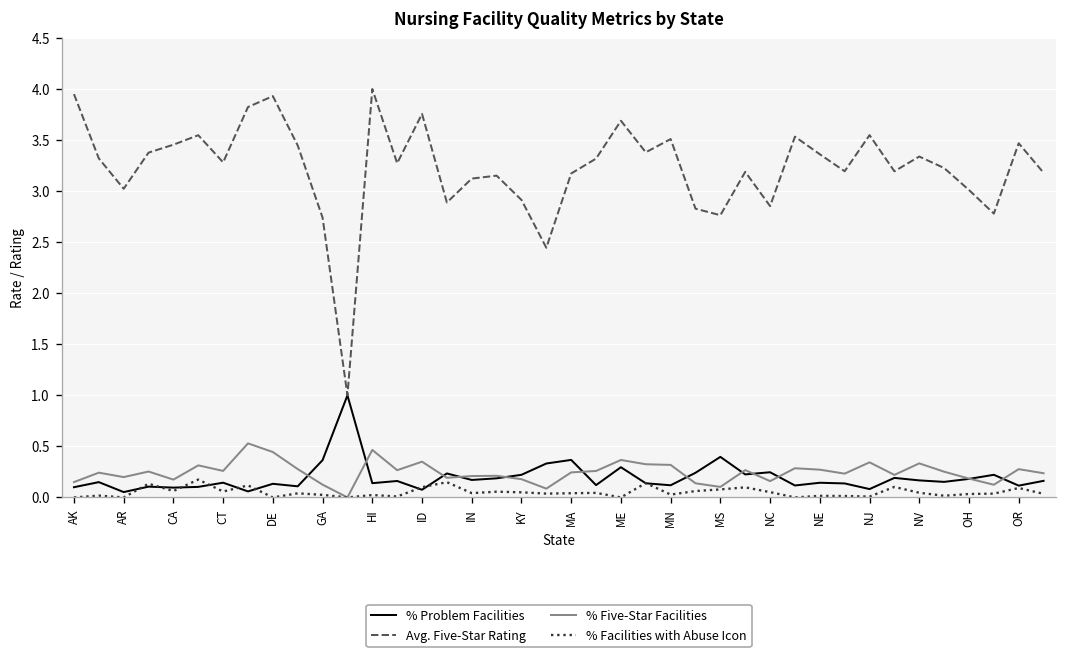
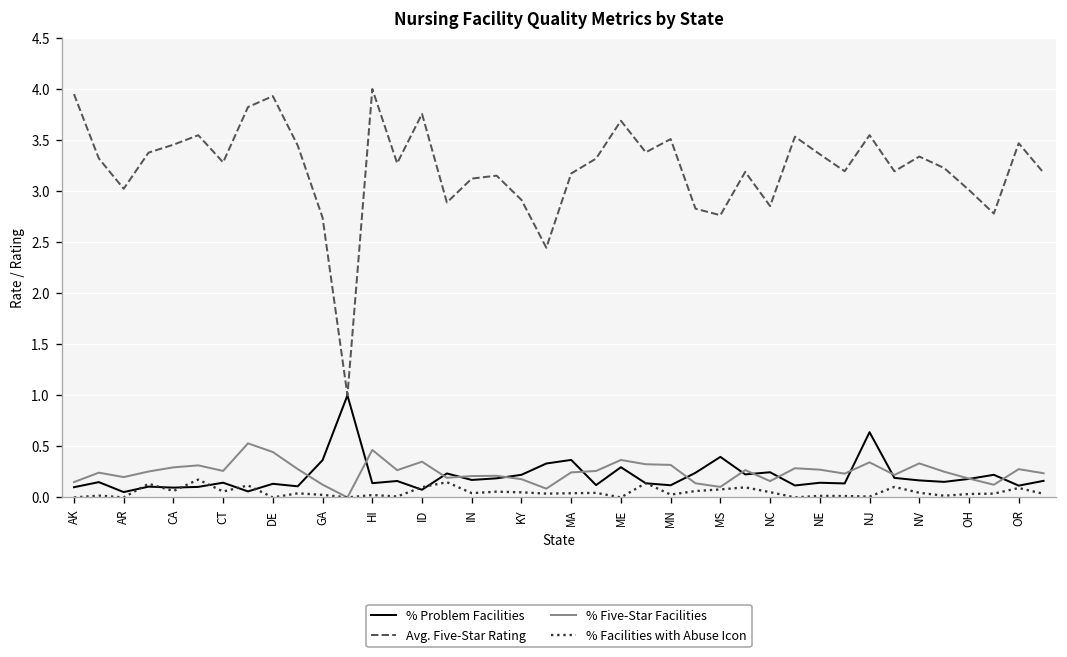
  {
    "% Problem Facilities": {
      "AK": 0.1,
      "AR": 0.1,
      "CA": 0.1,
      "CT": 0.1,
      "DE": 0.1,
      "GA": 0.4,
      "HI": 0.1,
      "IN": 0.2,
      "KY": 0.2,
      "MA": 0.4,
      "ME": 0.3,
      "MN": 0.1,
      "MS": 0.4,
      "NC": 0.2,
      "NE": 0.1,
-     "NJ": 0.1,
+     "NJ": 0.6,
      "NV": 0.2
    },
    "% Five-Star Facilities": {
      "AK": 0.2,
      "AR": 0.2,
-     "CA": 0.2,
+     "CA": 0.3,
      "CT": 0.3,
      "DE": 0.4,
      "GA": 0.1,
      "HI": 0.5,
      "ID": 0.4,
      "IN": 0.2,
      "KY": 0.2,
      "MA": 0.2,
      "ME": 0.4,
      "MN": 0.3,
      "NC": 0.2,
      "NE": 0.3,
      "NJ": 0.3,
      "NV": 0.3,
      "OR": 0.3
    }
  }
